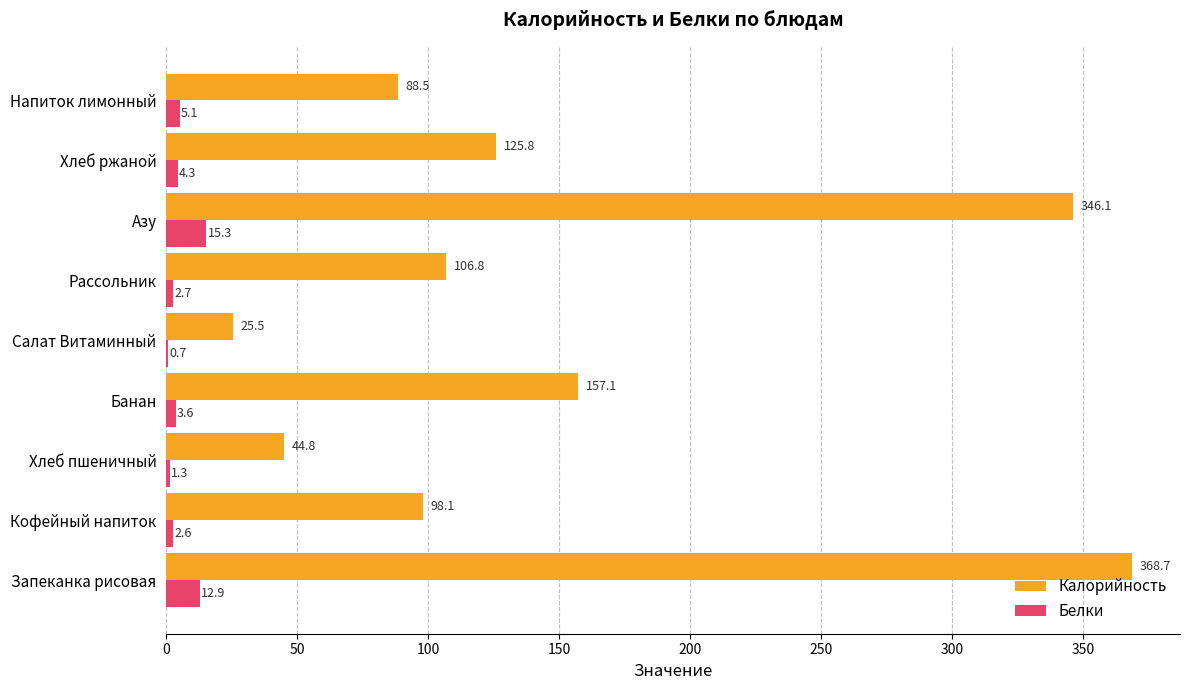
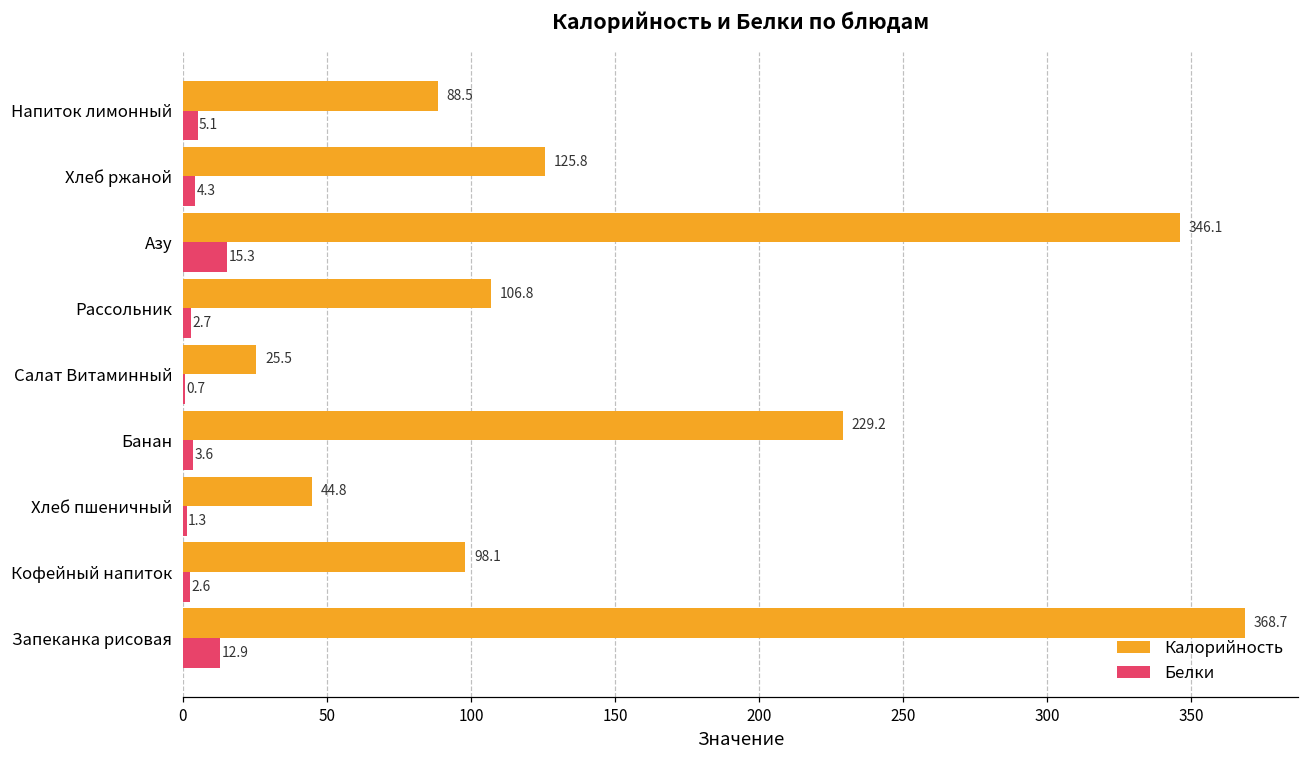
  {
    "Калорийность": {
      "Напиток лимонный": 88.5,
      "Хлеб ржаной": 125.8,
      "Азу": 346.1,
      "Рассольник": 106.8,
      "Салат Витаминный": 25.5,
-     "Банан": 157.1,
+     "Банан": 229.2,
      "Хлеб пшеничный": 44.8,
      "Кофейный напиток": 98.1,
      "Запеканка рисовая": 368.7
    },
    "Белки": {
      "Напиток лимонный": 5.1,
      "Хлеб ржаной": 4.3,
      "Азу": 15.3,
      "Рассольник": 2.7,
      "Салат Витаминный": 0.7,
      "Банан": 3.6,
      "Хлеб пшеничный": 1.3,
      "Кофейный напиток": 2.6,
      "Запеканка рисовая": 12.9
    }
  }
